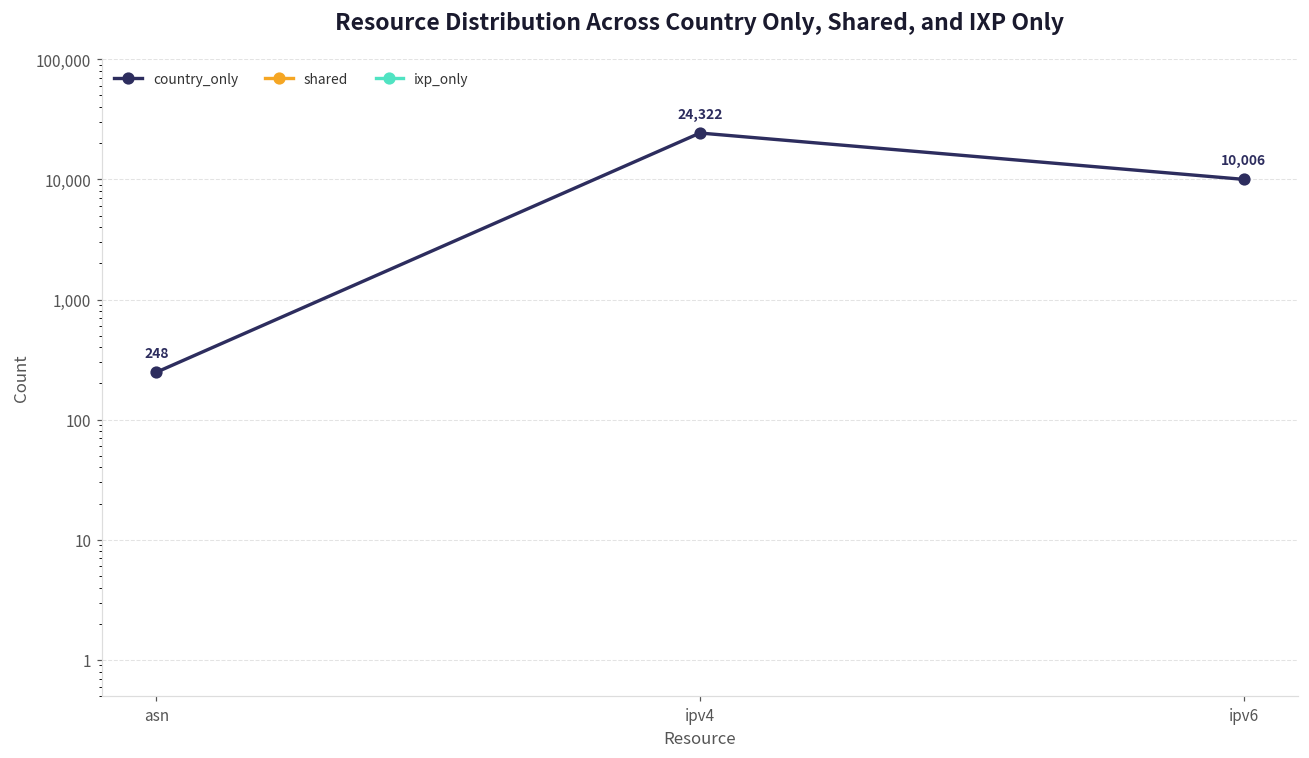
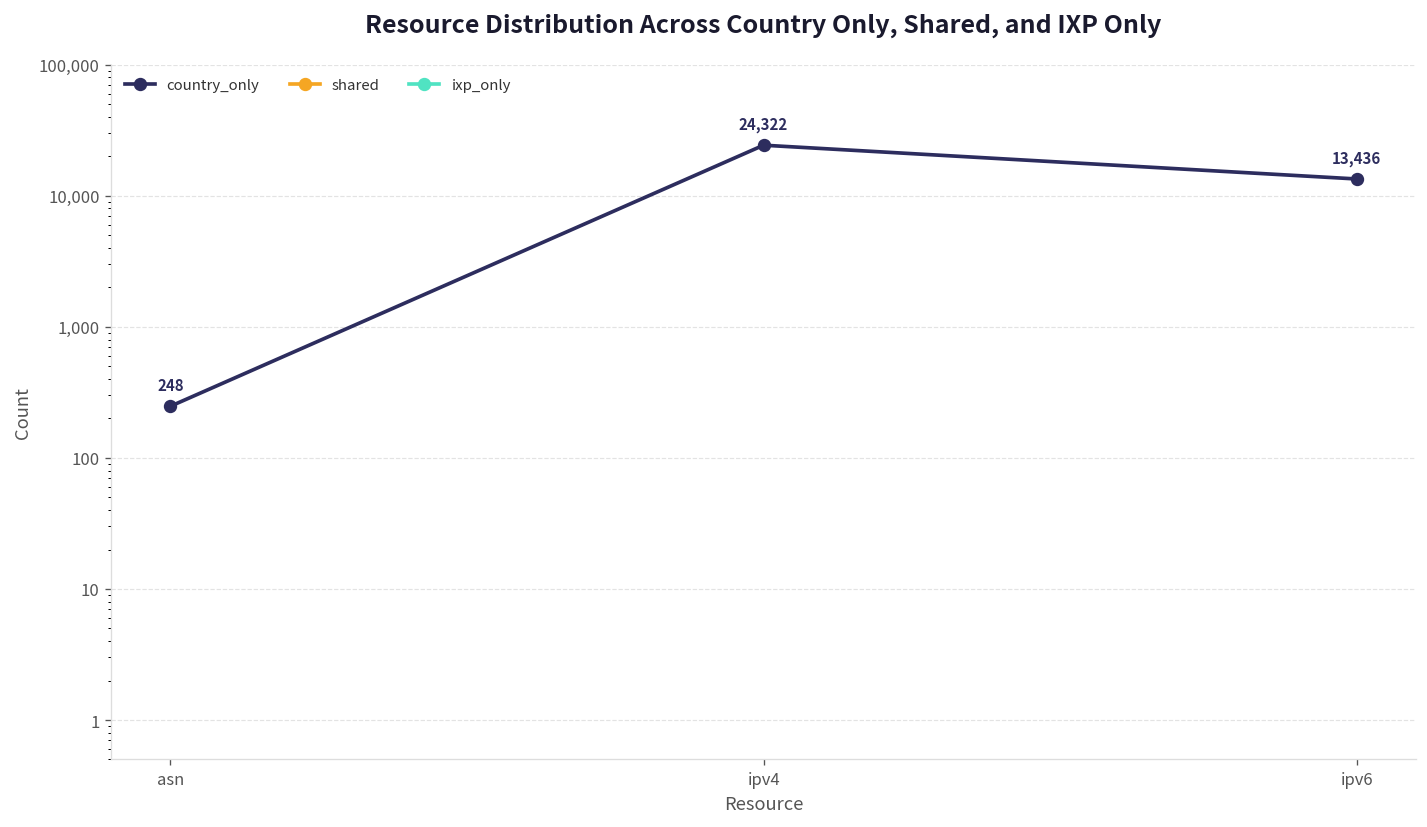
  {
    "country_only": {
      "asn": "248",
      "ipv4": "24,322",
-     "ipv6": "10,006"
+     "ipv6": "13,436"
    }
  }
